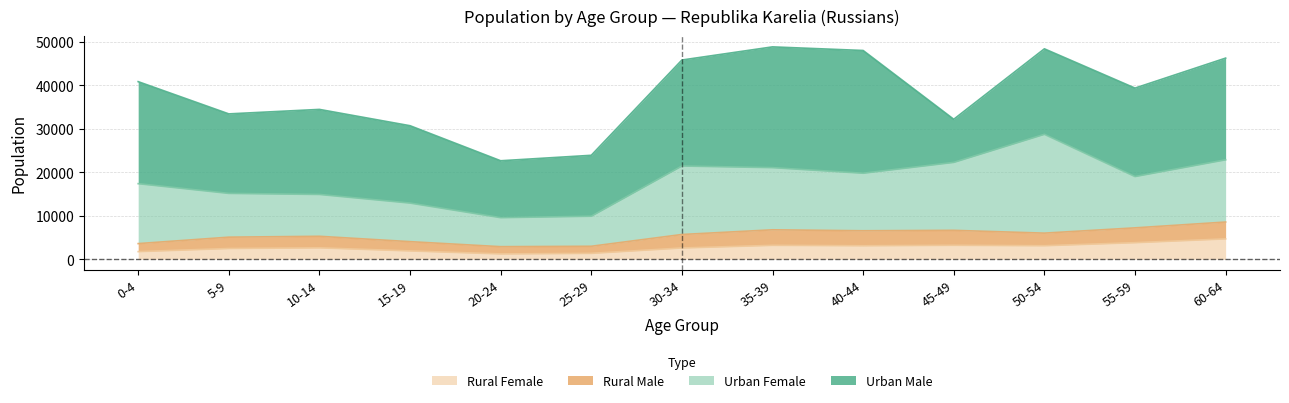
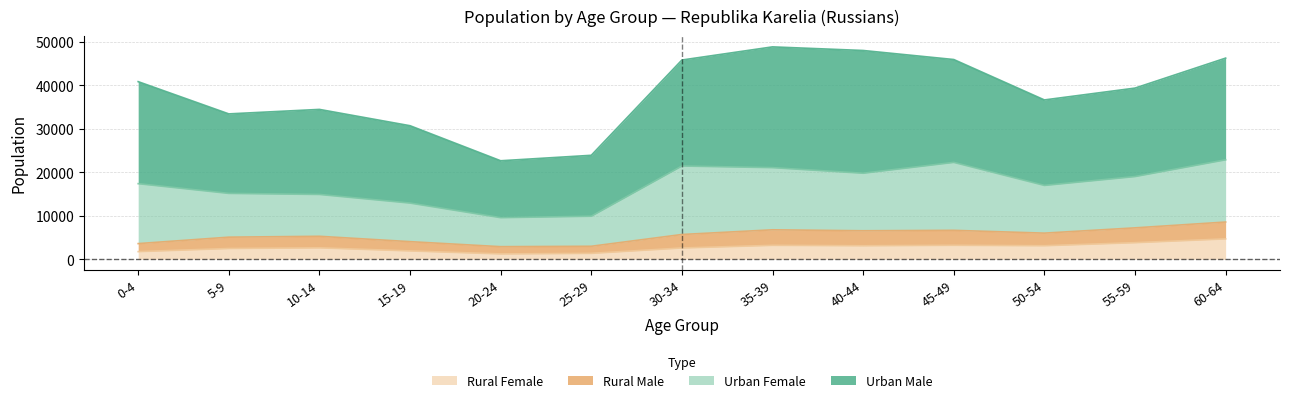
  {
    "Urban Female": {
      "0-4": 14000,
      "5-9": 10000,
      "10-14": 10000,
      "15-19": 9000,
      "20-24": 7000,
      "25-29": 7000,
      "30-34": 16000,
      "35-39": 14000,
      "40-44": 13000,
      "45-49": 16000,
-     "50-54": 23000,
+     "50-54": 11000,
      "55-59": 12000,
      "60-64": 14000
    },
    "Urban Male": {
      "0-4": 23000,
      "5-9": 18000,
      "10-14": 20000,
      "15-19": 18000,
      "20-24": 13000,
      "25-29": 14000,
      "30-34": 24000,
      "35-39": 28000,
      "40-44": 28000,
-     "45-49": 10000,
+     "45-49": 24000,
      "50-54": 20000,
      "55-59": 20000,
      "60-64": 23000
    }
  }
